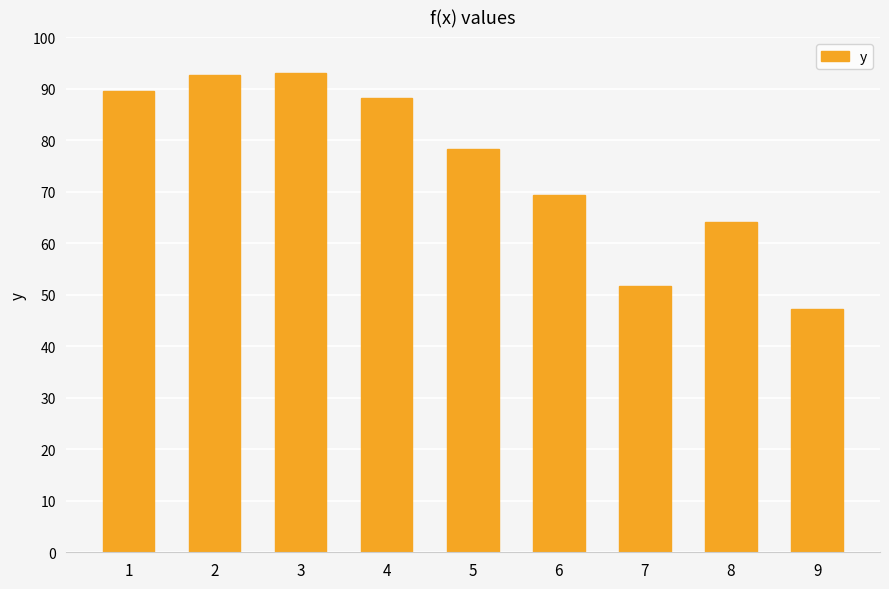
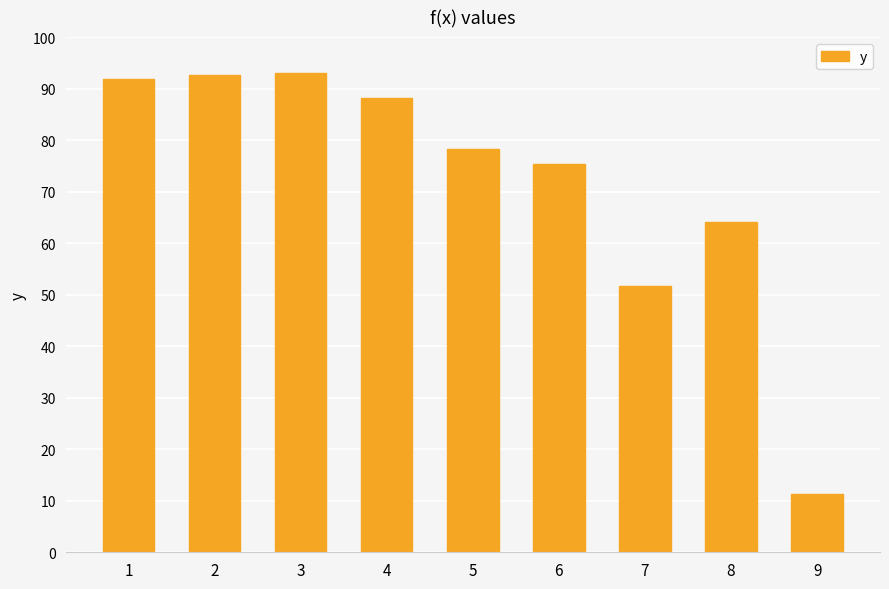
  {
-   "1": 90,
+   "1": 92,
    "2": 93,
    "3": 93,
    "4": 88,
    "5": 78,
-   "6": 69,
+   "6": 75,
    "7": 52,
    "8": 64,
-   "9": 47
+   "9": 11
  }
